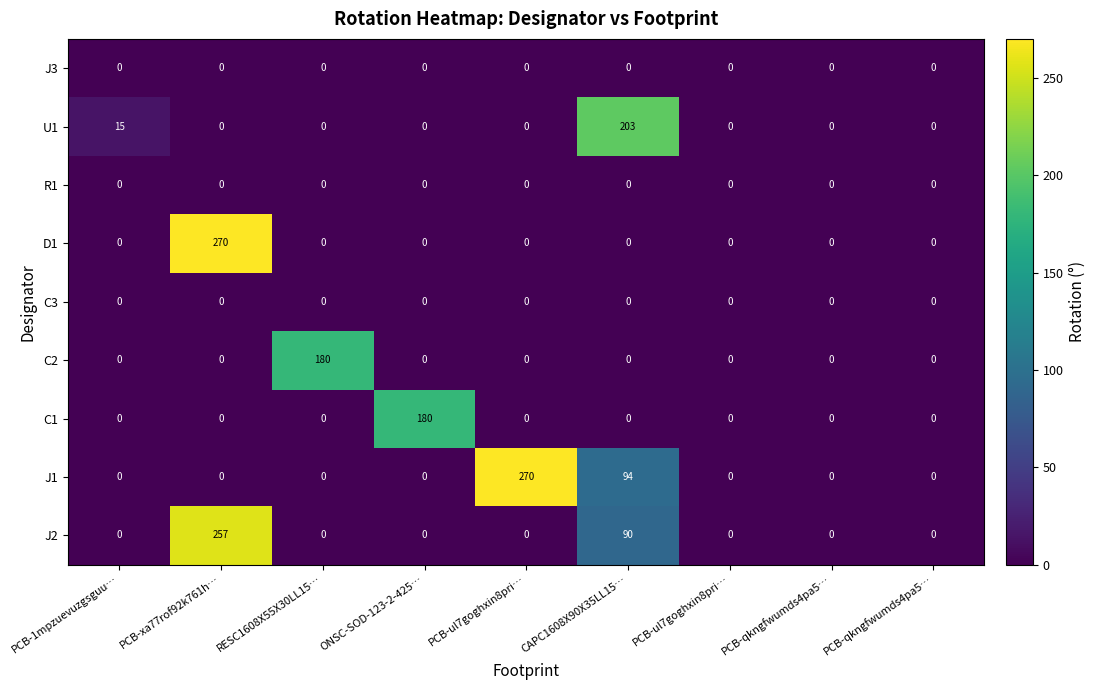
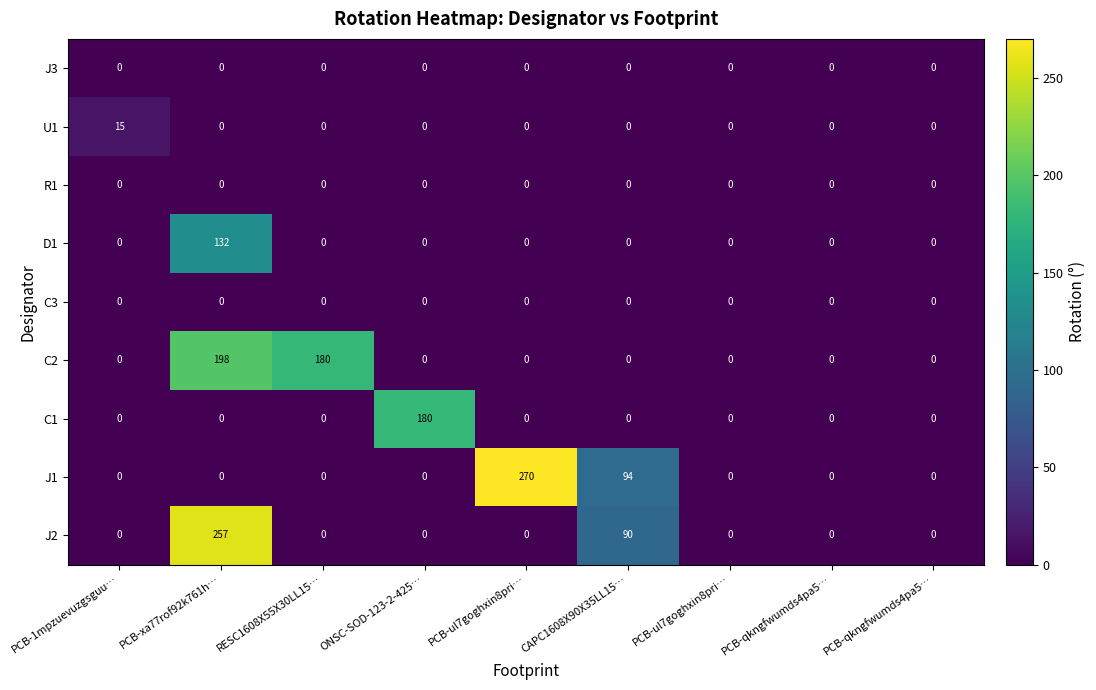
  {
    "J3": {
      "PCB-1mpzuevuzgsguu…": 0,
      "PCB-xa77rof92k761h…": 0,
      "RESC1608X55X30LL15…": 0,
      "ONSC-SOD-123-2-425…": 0,
      "CAPC1608X90X35LL15…": 0
    },
    "U1": {
      "PCB-1mpzuevuzgsguu…": 15,
      "PCB-xa77rof92k761h…": 0,
      "RESC1608X55X30LL15…": 0,
      "ONSC-SOD-123-2-425…": 0,
-     "CAPC1608X90X35LL15…": 203
+     "CAPC1608X90X35LL15…": 0
    },
    "R1": {
      "PCB-1mpzuevuzgsguu…": 0,
      "PCB-xa77rof92k761h…": 0,
      "RESC1608X55X30LL15…": 0,
      "ONSC-SOD-123-2-425…": 0,
      "CAPC1608X90X35LL15…": 0
    },
    "D1": {
      "PCB-1mpzuevuzgsguu…": 0,
-     "PCB-xa77rof92k761h…": 270,
+     "PCB-xa77rof92k761h…": 132,
      "RESC1608X55X30LL15…": 0,
      "ONSC-SOD-123-2-425…": 0,
      "CAPC1608X90X35LL15…": 0
    },
    "C3": {
      "PCB-1mpzuevuzgsguu…": 0,
      "PCB-xa77rof92k761h…": 0,
      "RESC1608X55X30LL15…": 0,
      "ONSC-SOD-123-2-425…": 0,
      "CAPC1608X90X35LL15…": 0
    },
    "C2": {
      "PCB-1mpzuevuzgsguu…": 0,
-     "PCB-xa77rof92k761h…": 0,
+     "PCB-xa77rof92k761h…": 198,
      "RESC1608X55X30LL15…": 180,
      "ONSC-SOD-123-2-425…": 0,
      "CAPC1608X90X35LL15…": 0
    },
    "C1": {
      "PCB-1mpzuevuzgsguu…": 0,
      "PCB-xa77rof92k761h…": 0,
      "RESC1608X55X30LL15…": 0,
      "ONSC-SOD-123-2-425…": 180,
      "CAPC1608X90X35LL15…": 0
    },
    "J1": {
      "PCB-1mpzuevuzgsguu…": 0,
      "PCB-xa77rof92k761h…": 0,
      "RESC1608X55X30LL15…": 0,
      "ONSC-SOD-123-2-425…": 0,
      "CAPC1608X90X35LL15…": 94
    },
    "J2": {
      "PCB-1mpzuevuzgsguu…": 0,
      "PCB-xa77rof92k761h…": 257,
      "RESC1608X55X30LL15…": 0,
      "ONSC-SOD-123-2-425…": 0,
      "CAPC1608X90X35LL15…": 90
    }
  }
